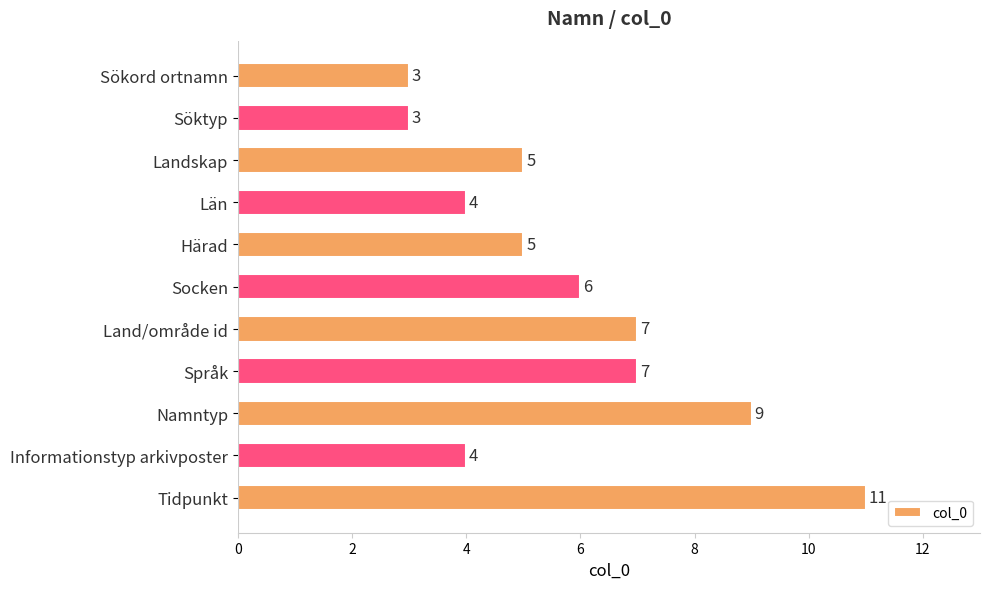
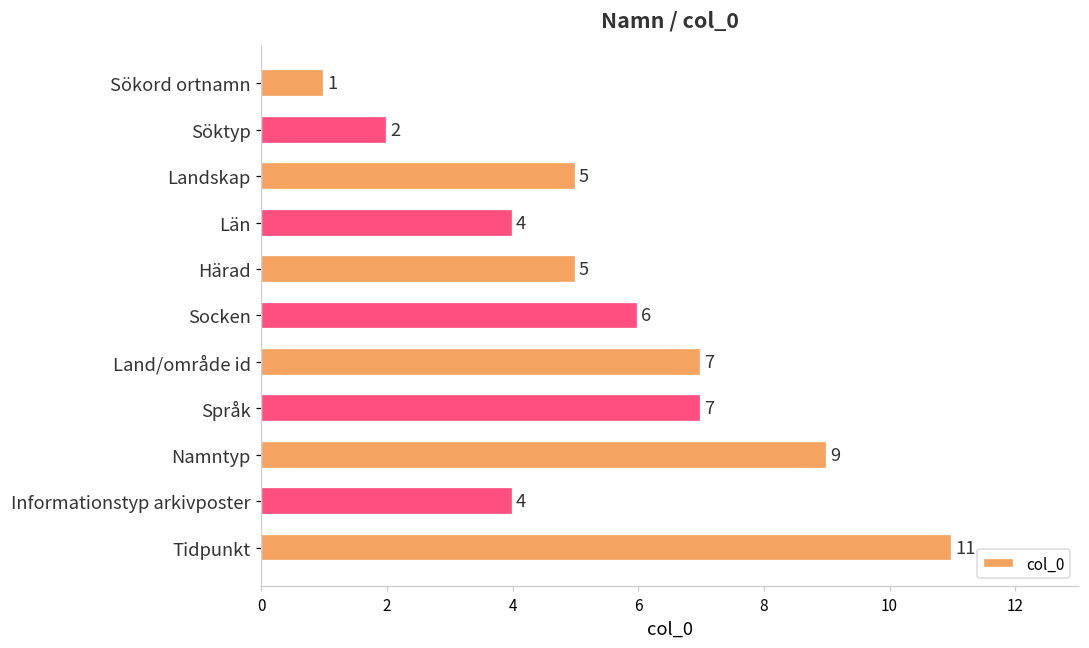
  {
-   "Sökord ortnamn": 3,
-   "Söktyp": 3,
+   "Sökord ortnamn": 1,
+   "Söktyp": 2,
    "Landskap": 5,
    "Län": 4,
    "Härad": 5,
    "Socken": 6,
    "Land/område id": 7,
    "Språk": 7,
    "Namntyp": 9,
    "Informationstyp arkivposter": 4,
    "Tidpunkt": 11
  }
